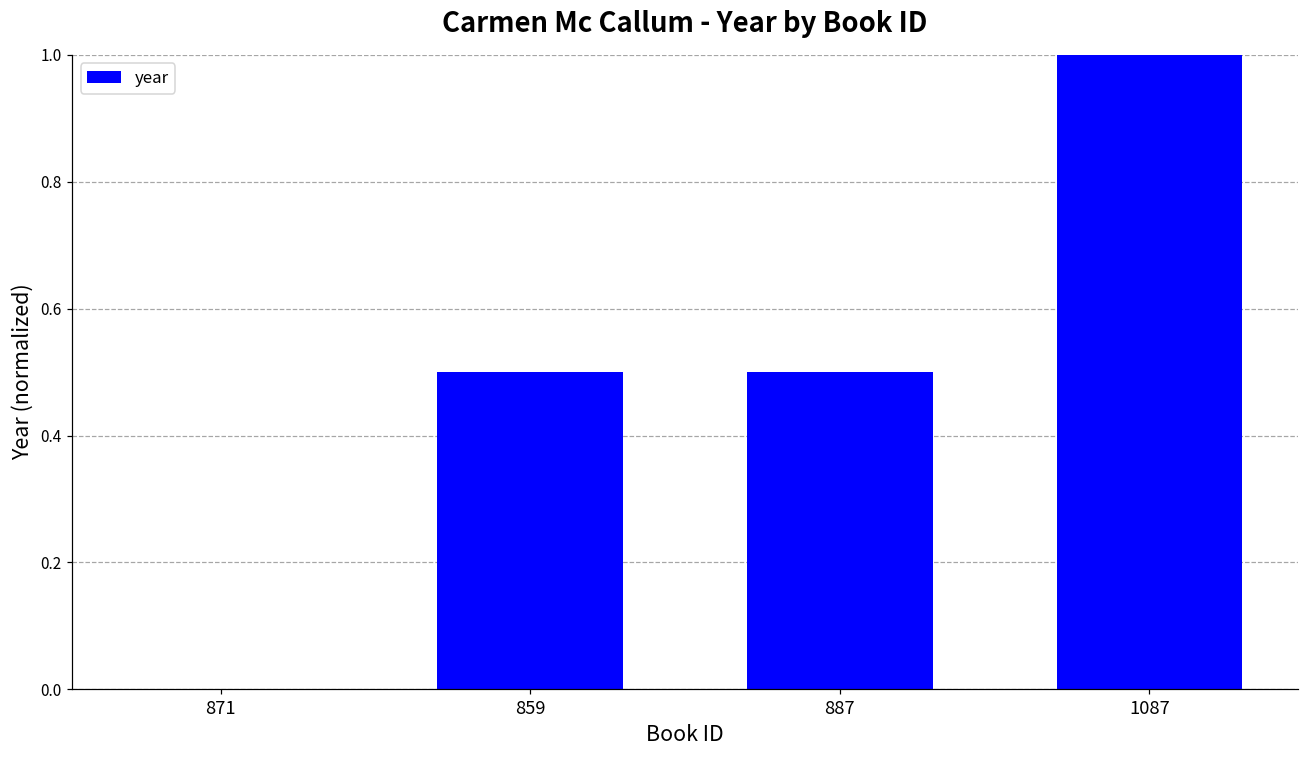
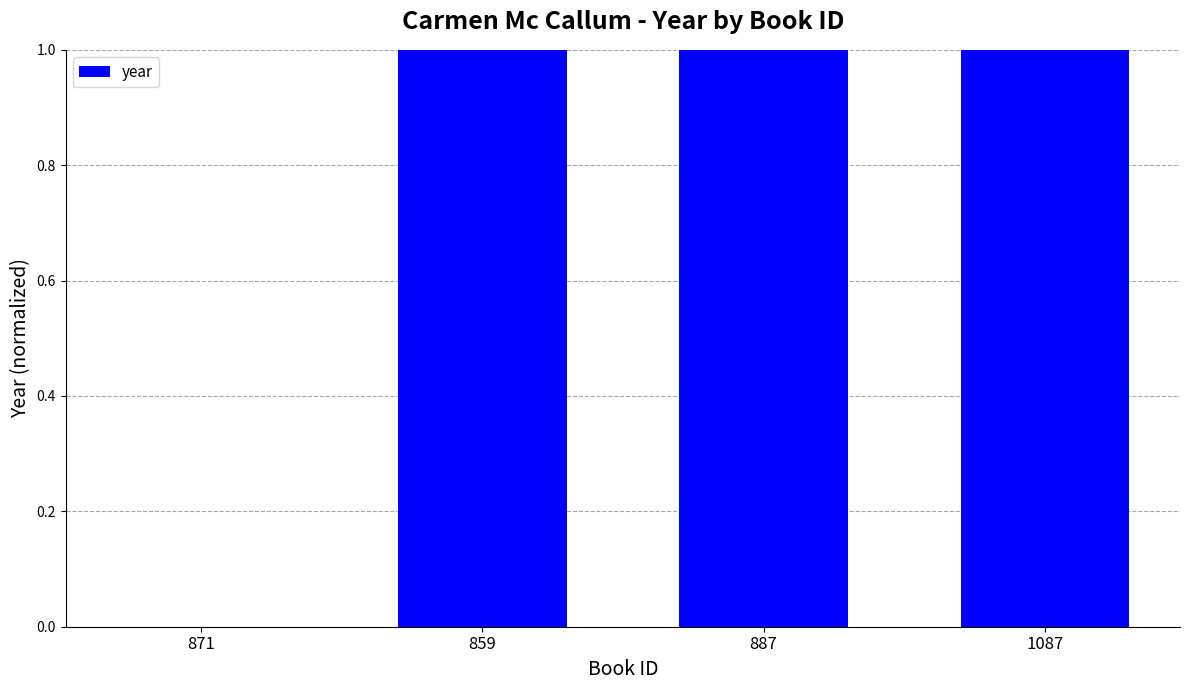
  {
    "871": 0.00,
-   "859": 0.50,
-   "887": 0.50,
+   "859": 1.00,
+   "887": 1.00,
    "1087": 1.00
  }
